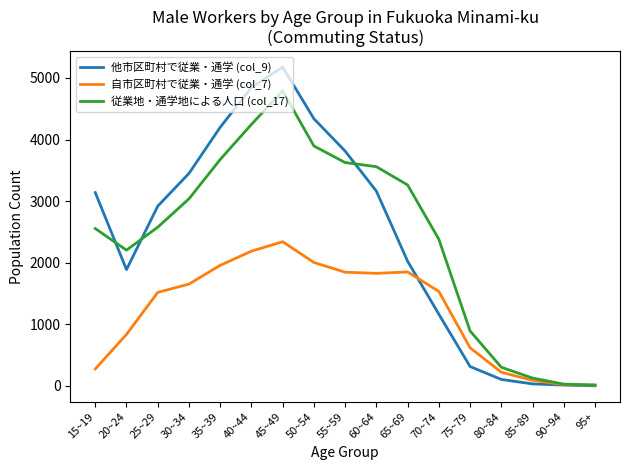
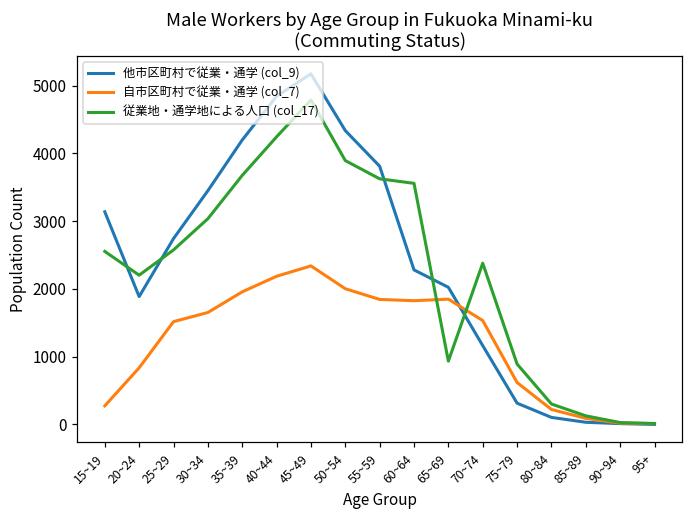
  {
    "他市区町村で従業・通学 (col_9)": {
      "15~19": 3100,
      "20~24": 1900,
-     "25~29": 2900,
+     "25~29": 2700,
      "30~34": 3500,
      "35~39": 4200,
      "50~54": 4300,
      "55~59": 3800,
-     "60~64": 3200,
+     "60~64": 2300,
      "65~69": 2000,
      "70~74": 1200,
      "75~79": 300,
      "80~84": 100,
      "85~89": 0
    },
    "自市区町村で従業・通学 (col_7)": {
      "15~19": 300,
      "20~24": 800,
      "25~29": 1500,
      "30~34": 1700,
      "35~39": 2000,
      "40~44": 2200,
      "45~49": 2300,
      "50~54": 2000,
      "55~59": 1800,
      "60~64": 1800,
      "65~69": 1800,
      "70~74": 1500,
      "75~79": 600,
      "80~84": 200
    },
    "従業地・通学地による人口 (col_17)": {
      "15~19": 2600,
      "20~24": 2200,
      "25~29": 2600,
      "30~34": 3000,
      "35~39": 3700,
      "40~44": 4200,
      "50~54": 3900,
      "55~59": 3600,
      "60~64": 3600,
-     "65~69": 3300,
+     "65~69": 900,
      "70~74": 2400,
      "75~79": 900,
      "80~84": 300
    }
  }
